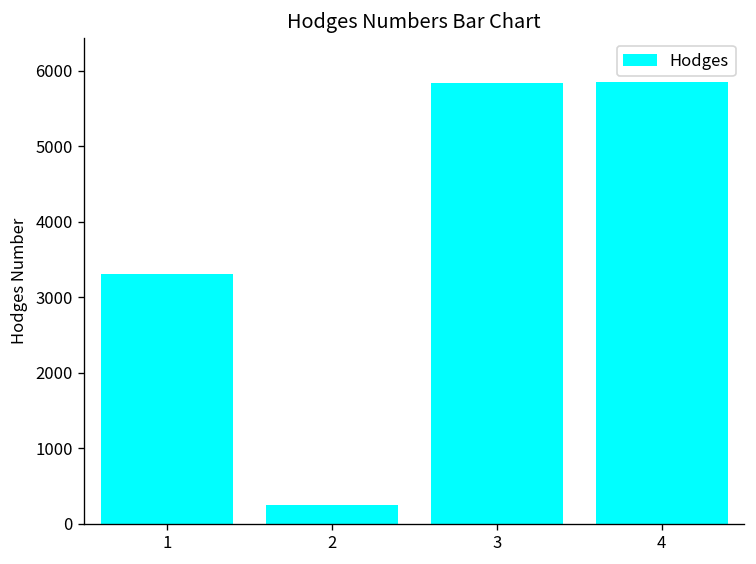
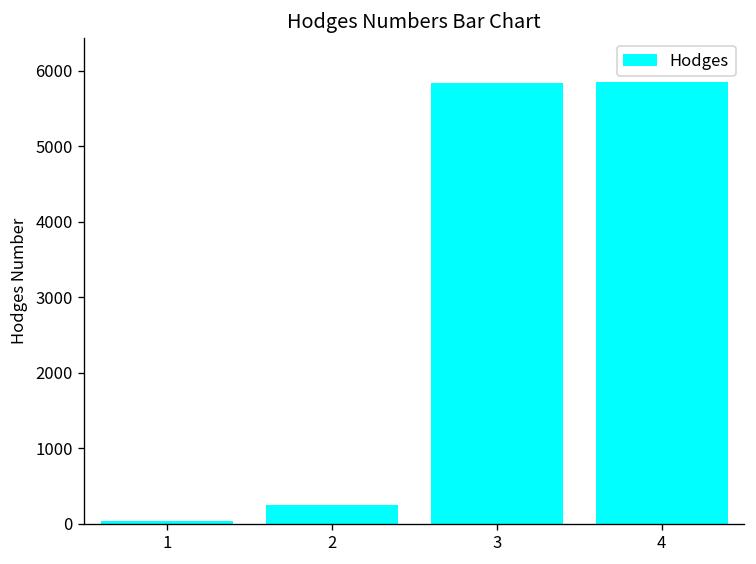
  {
-   "1": 3300,
+   "1": 0,
    "2": 200,
    "3": 5800,
    "4": 5900
  }
